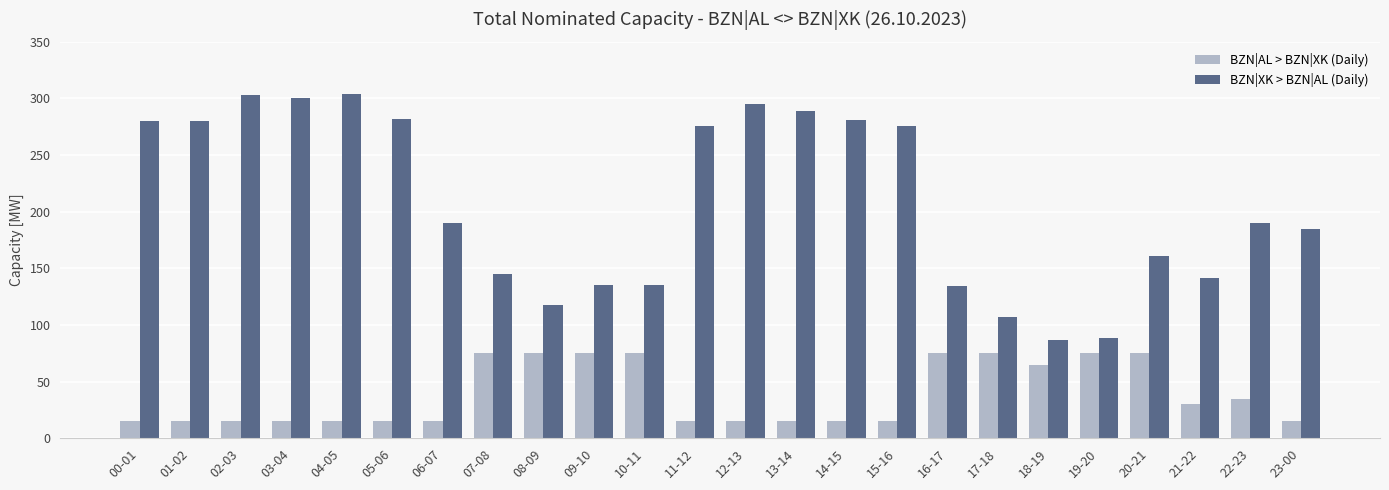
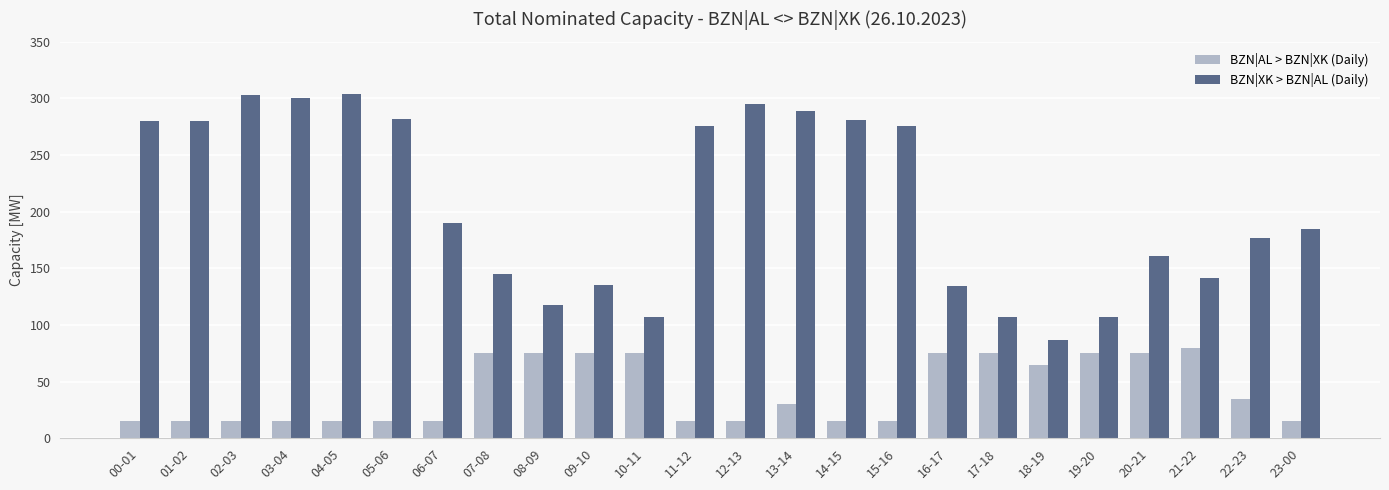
  {
    "BZN|AL > BZN|XK (Daily)": {
      "00-01": 15,
      "01-02": 15,
      "02-03": 15,
      "03-04": 15,
      "04-05": 15,
      "05-06": 15,
      "06-07": 15,
      "07-08": 75,
      "08-09": 75,
      "09-10": 75,
      "10-11": 75,
      "11-12": 15,
      "12-13": 15,
-     "13-14": 15,
+     "13-14": 30,
      "14-15": 15,
      "15-16": 15,
      "16-17": 75,
      "17-18": 75,
      "18-19": 65,
      "19-20": 75,
      "20-21": 75,
-     "21-22": 30,
+     "21-22": 80,
      "22-23": 35,
      "23-00": 15
    },
    "BZN|XK > BZN|AL (Daily)": {
      "00-01": 280,
      "01-02": 280,
      "02-03": 303,
      "03-04": 300,
      "04-05": 304,
      "05-06": 282,
      "06-07": 190,
      "07-08": 145,
      "08-09": 118,
      "09-10": 135,
-     "10-11": 135,
+     "10-11": 107,
      "11-12": 276,
      "12-13": 295,
      "13-14": 289,
      "14-15": 281,
      "15-16": 276,
      "16-17": 134,
      "17-18": 107,
      "18-19": 87,
-     "19-20": 88,
+     "19-20": 107,
      "20-21": 161,
      "21-22": 141,
-     "22-23": 190,
+     "22-23": 177,
      "23-00": 185
    }
  }
